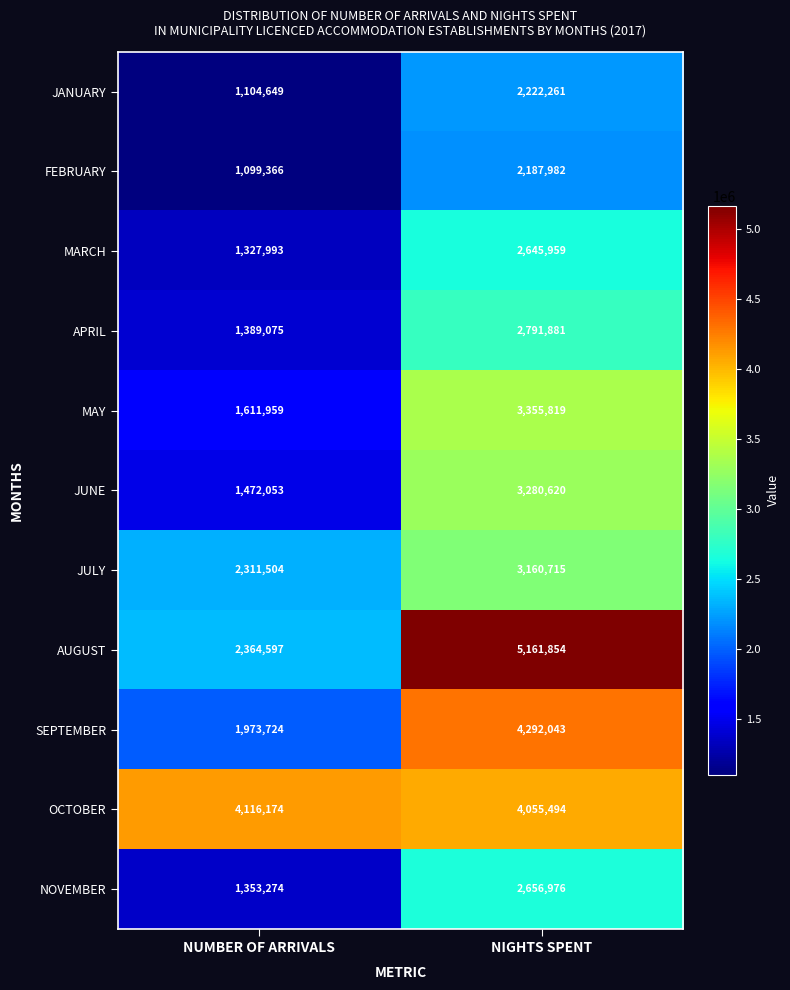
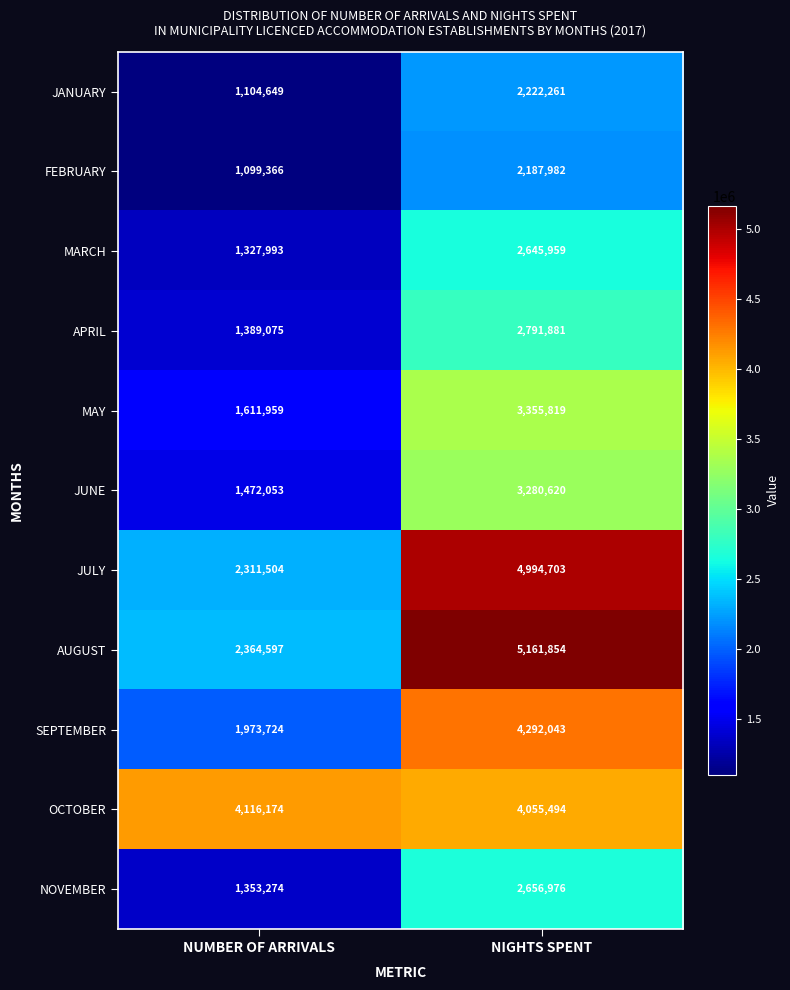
  {
    "JANUARY": {
      "NUMBER OF ARRIVALS": "1,104,649",
      "NIGHTS SPENT": "2,222,261"
    },
    "FEBRUARY": {
      "NUMBER OF ARRIVALS": "1,099,366",
      "NIGHTS SPENT": "2,187,982"
    },
    "MARCH": {
      "NUMBER OF ARRIVALS": "1,327,993",
      "NIGHTS SPENT": "2,645,959"
    },
    "APRIL": {
      "NUMBER OF ARRIVALS": "1,389,075",
      "NIGHTS SPENT": "2,791,881"
    },
    "MAY": {
      "NUMBER OF ARRIVALS": "1,611,959",
      "NIGHTS SPENT": "3,355,819"
    },
    "JUNE": {
      "NUMBER OF ARRIVALS": "1,472,053",
      "NIGHTS SPENT": "3,280,620"
    },
    "JULY": {
      "NUMBER OF ARRIVALS": "2,311,504",
-     "NIGHTS SPENT": "3,160,715"
+     "NIGHTS SPENT": "4,994,703"
    },
    "AUGUST": {
      "NUMBER OF ARRIVALS": "2,364,597",
      "NIGHTS SPENT": "5,161,854"
    },
    "SEPTEMBER": {
      "NUMBER OF ARRIVALS": "1,973,724",
      "NIGHTS SPENT": "4,292,043"
    },
    "OCTOBER": {
      "NUMBER OF ARRIVALS": "4,116,174",
      "NIGHTS SPENT": "4,055,494"
    },
    "NOVEMBER": {
      "NUMBER OF ARRIVALS": "1,353,274",
      "NIGHTS SPENT": "2,656,976"
    }
  }
